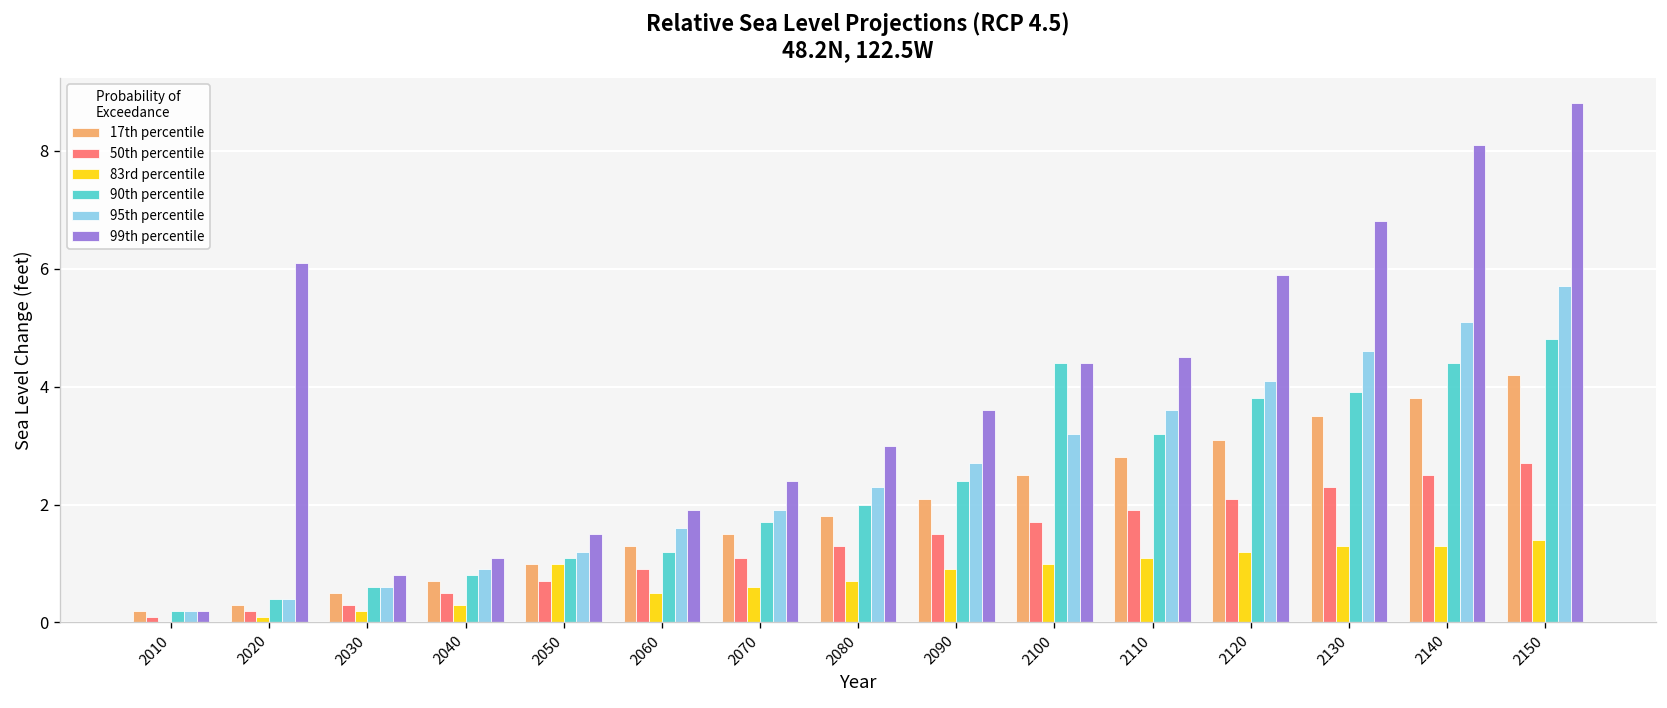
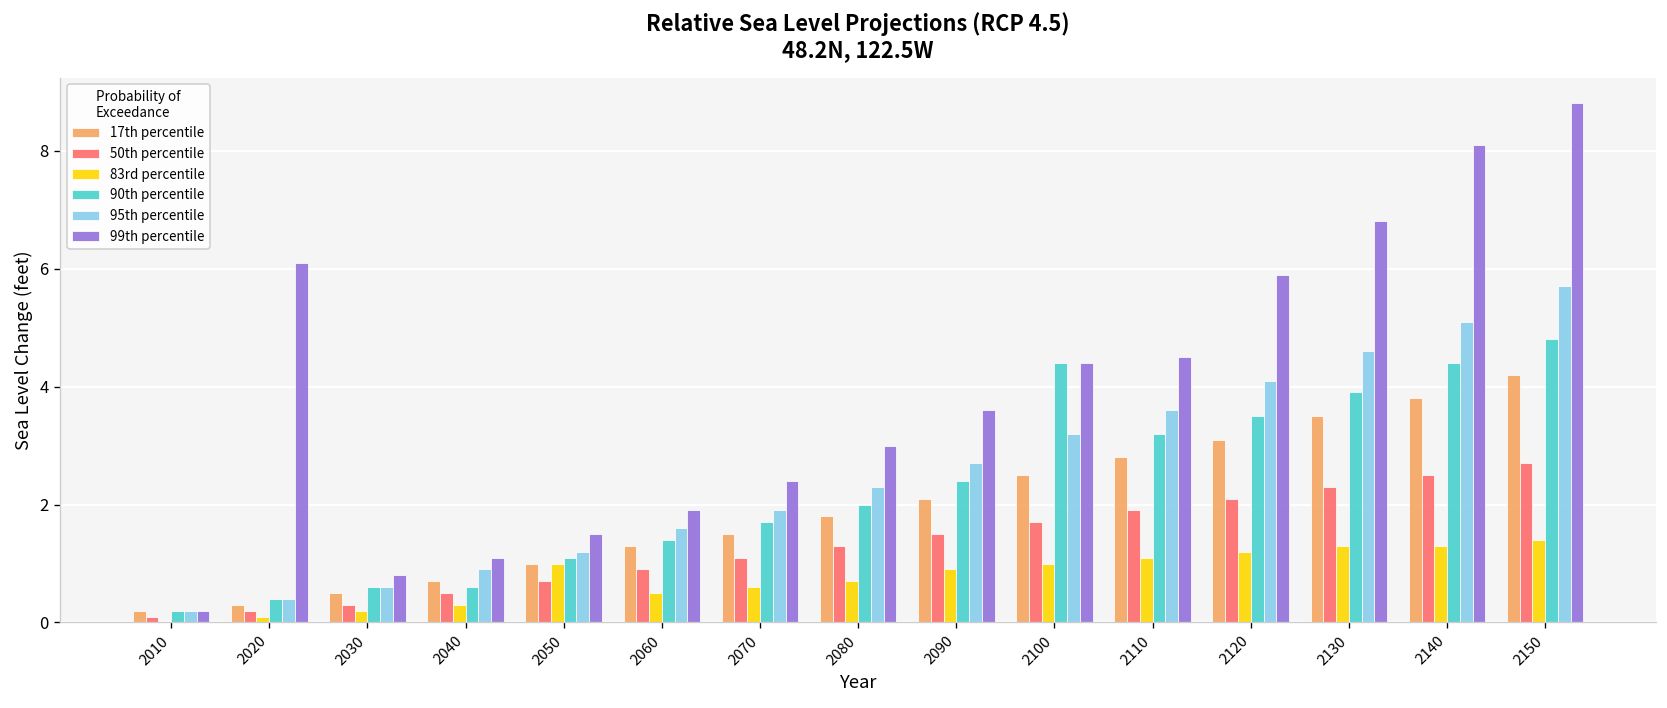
  {
    "83rd percentile": {
      "2010": 0.0,
      "2020": 0.1,
      "2030": 0.2,
      "2040": 0.3,
      "2050": 1.0,
      "2060": 0.5,
      "2070": 0.6,
      "2080": 0.7,
      "2090": 0.9,
      "2100": 1.0,
      "2110": 1.1,
      "2120": 1.2,
      "2130": 1.3,
      "2140": 1.3,
      "2150": 1.4
    },
    "90th percentile": {
      "2010": 0.2,
      "2020": 0.4,
      "2030": 0.6,
-     "2040": 0.8,
+     "2040": 0.6,
      "2050": 1.1,
-     "2060": 1.2,
+     "2060": 1.4,
      "2070": 1.7,
      "2080": 2.0,
      "2090": 2.4,
      "2100": 4.4,
      "2110": 3.2,
-     "2120": 3.8,
+     "2120": 3.5,
      "2130": 3.9,
      "2140": 4.4,
      "2150": 4.8
    },
    "95th percentile": {
      "2010": 0.2,
      "2020": 0.4,
      "2030": 0.6,
      "2040": 0.9,
      "2050": 1.2,
      "2060": 1.6,
      "2070": 1.9,
      "2080": 2.3,
      "2090": 2.7,
      "2100": 3.2,
      "2110": 3.6,
      "2120": 4.1,
      "2130": 4.6,
      "2140": 5.1,
      "2150": 5.7
    },
    "99th percentile": {
      "2010": 0.2,
      "2020": 6.1,
      "2030": 0.8,
      "2040": 1.1,
      "2050": 1.5,
      "2060": 1.9,
      "2070": 2.4,
      "2080": 3.0,
      "2090": 3.6,
      "2100": 4.4,
      "2110": 4.5,
      "2120": 5.9,
      "2130": 6.8,
      "2140": 8.1,
      "2150": 8.8
    }
  }
